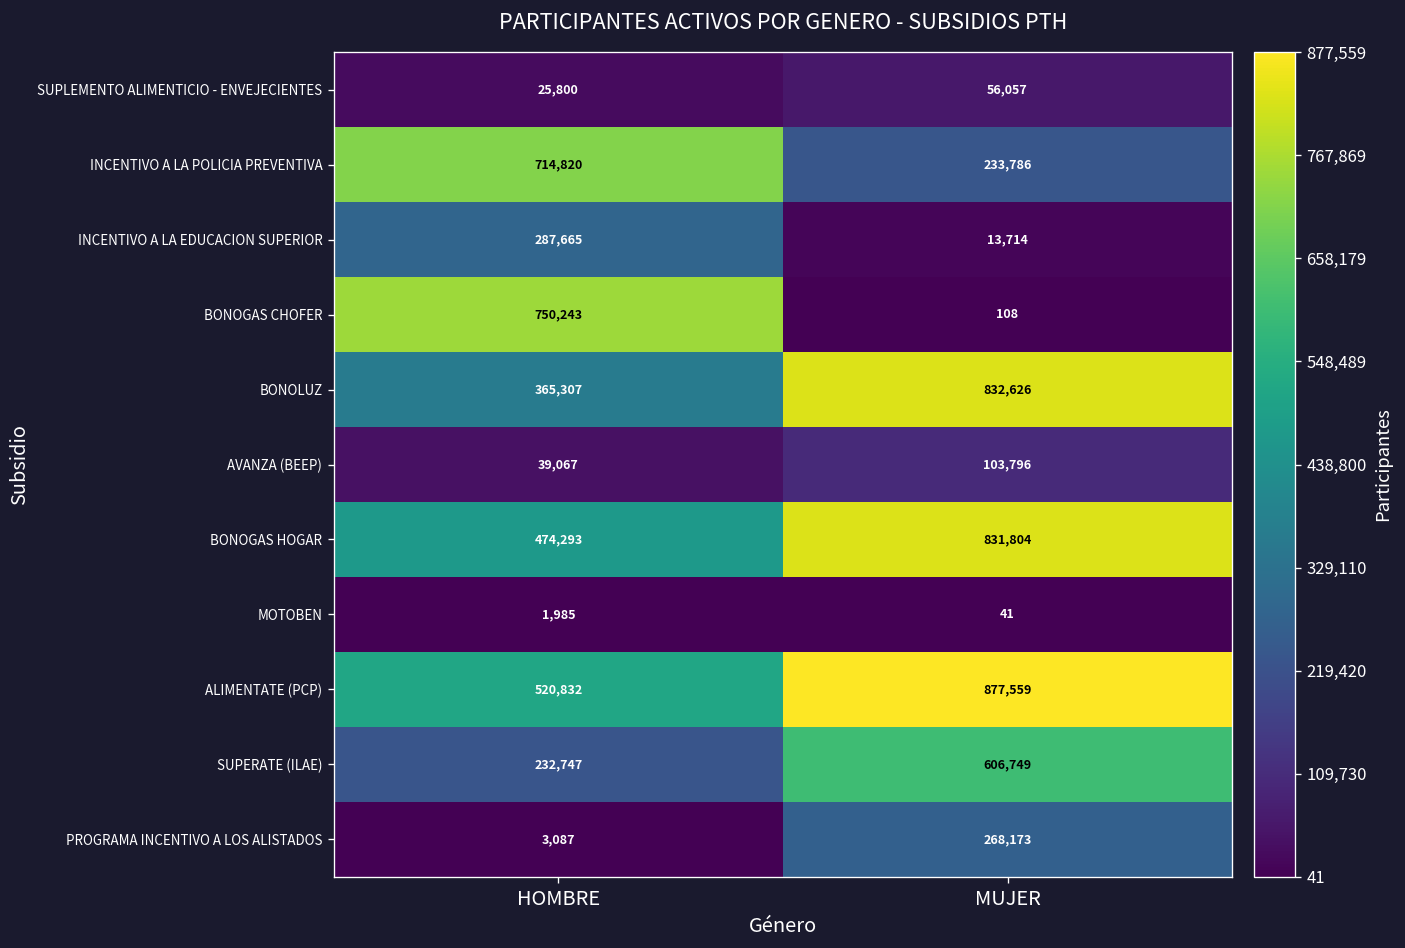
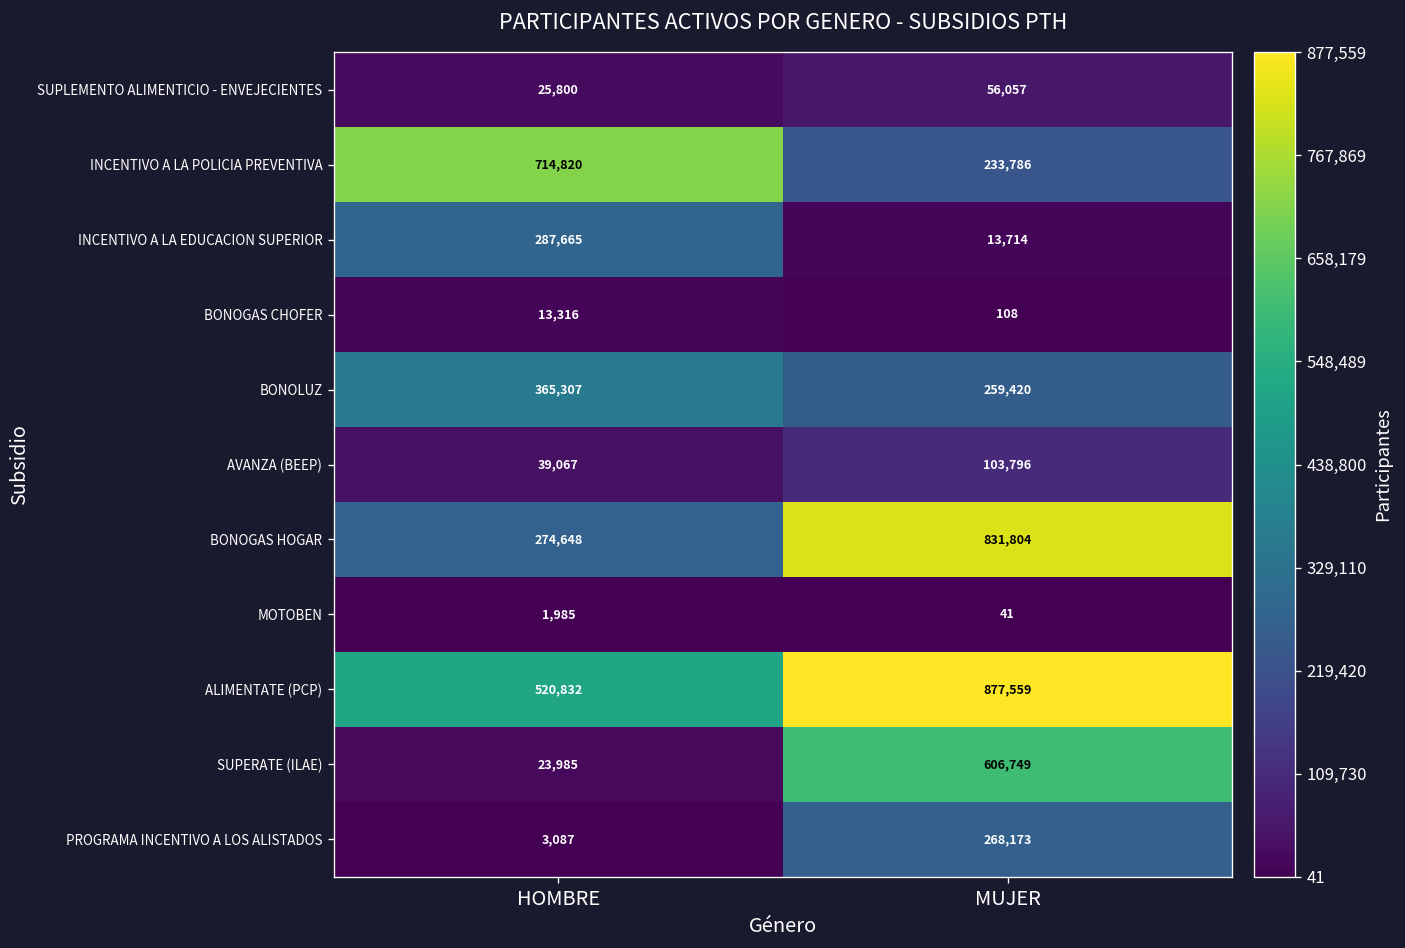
  {
    "SUPLEMENTO ALIMENTICIO - ENVEJECIENTES": {
      "HOMBRE": "25,800",
      "MUJER": "56,057"
    },
    "INCENTIVO A LA POLICIA PREVENTIVA": {
      "HOMBRE": "714,820",
      "MUJER": "233,786"
    },
    "INCENTIVO A LA EDUCACION SUPERIOR": {
      "HOMBRE": "287,665",
      "MUJER": "13,714"
    },
    "BONOGAS CHOFER": {
-     "HOMBRE": "750,243",
+     "HOMBRE": "13,316",
      "MUJER": "108"
    },
    "BONOLUZ": {
      "HOMBRE": "365,307",
-     "MUJER": "832,626"
+     "MUJER": "259,420"
    },
    "AVANZA (BEEP)": {
      "HOMBRE": "39,067",
      "MUJER": "103,796"
    },
    "BONOGAS HOGAR": {
-     "HOMBRE": "474,293",
+     "HOMBRE": "274,648",
      "MUJER": "831,804"
    },
    "MOTOBEN": {
      "HOMBRE": "1,985",
      "MUJER": "41"
    },
    "ALIMENTATE (PCP)": {
      "HOMBRE": "520,832",
      "MUJER": "877,559"
    },
    "SUPERATE (ILAE)": {
-     "HOMBRE": "232,747",
+     "HOMBRE": "23,985",
      "MUJER": "606,749"
    },
    "PROGRAMA INCENTIVO A LOS ALISTADOS": {
      "HOMBRE": "3,087",
      "MUJER": "268,173"
    }
  }
